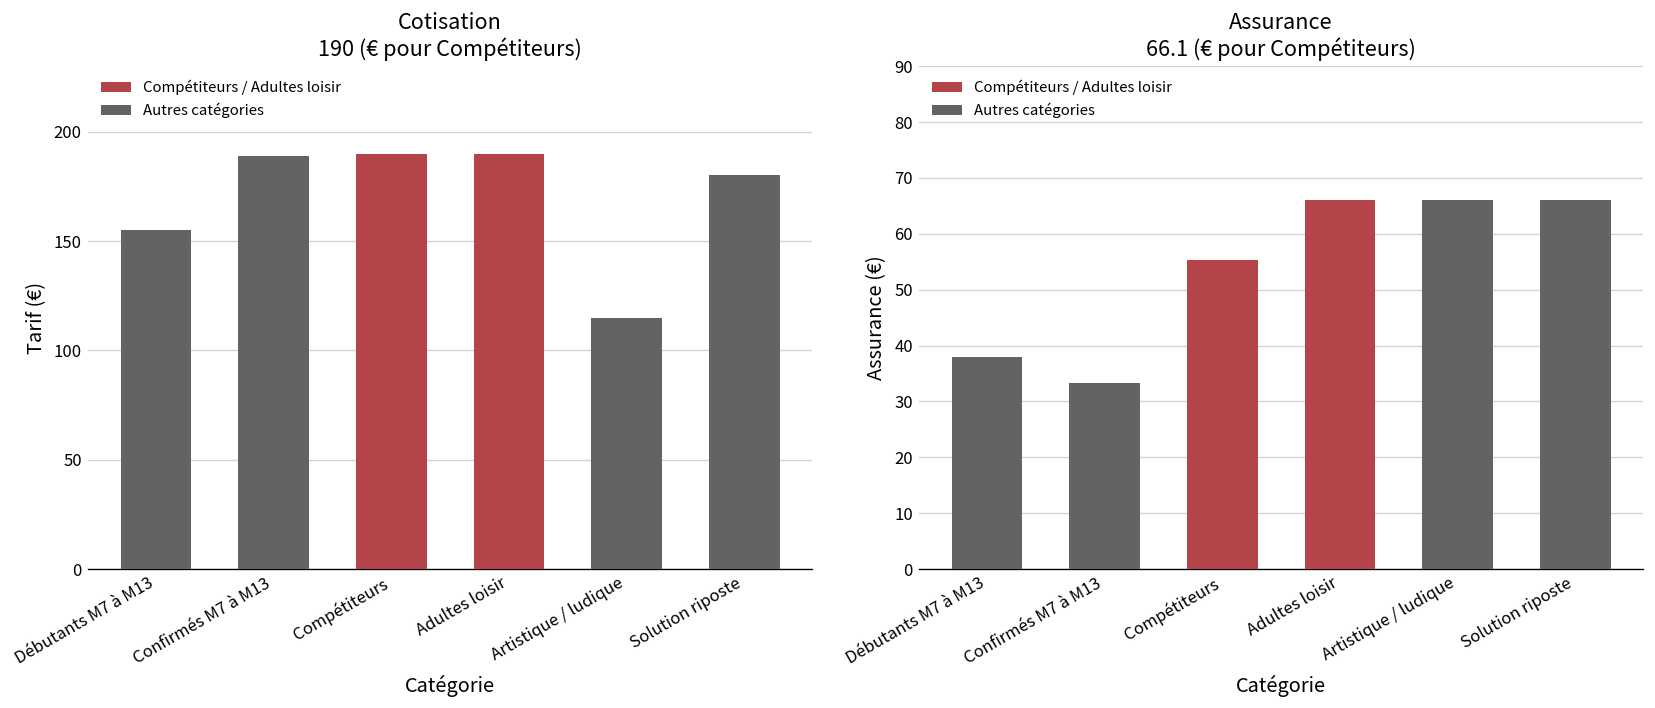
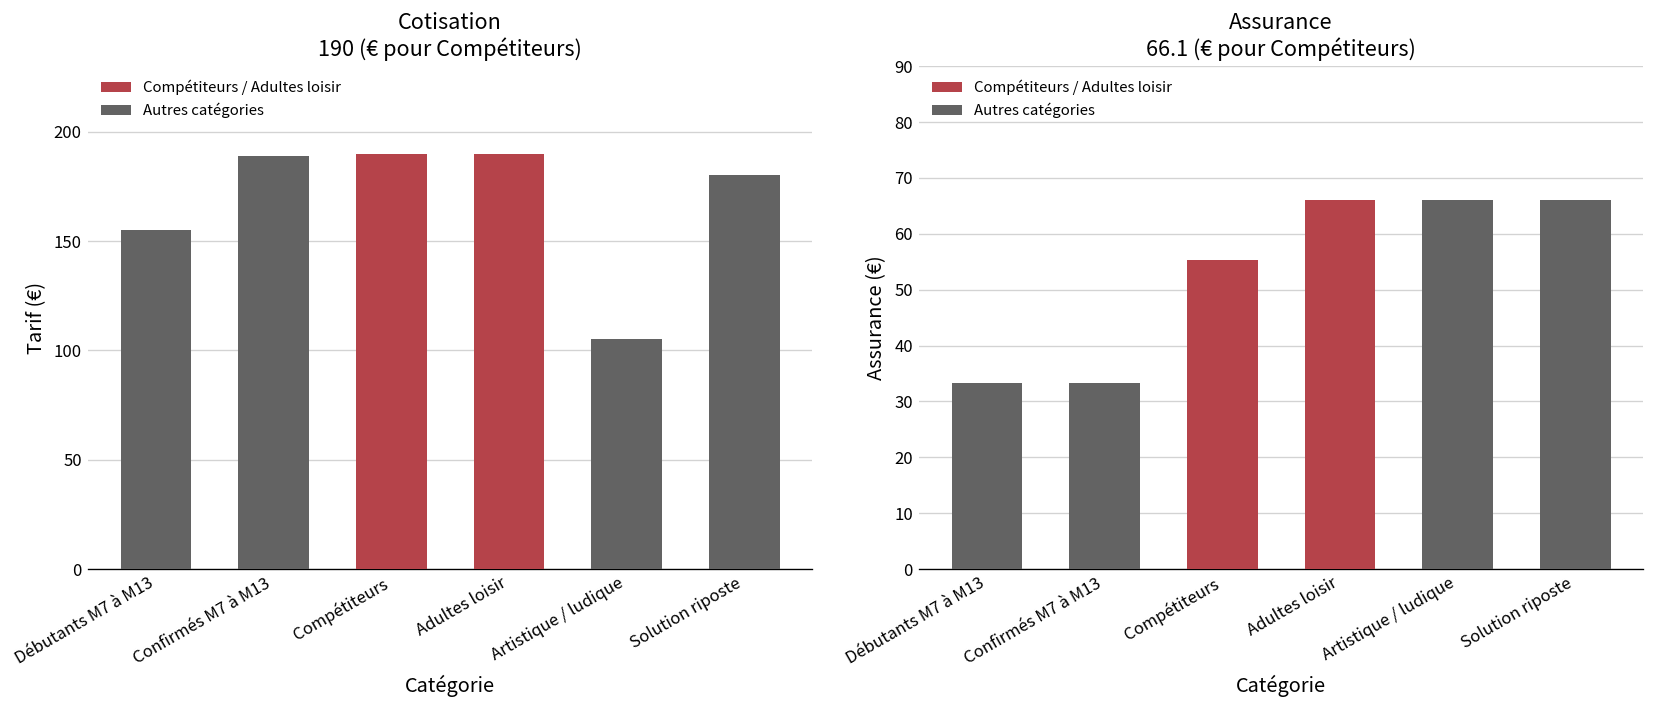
  {
    "Cotisation 190 (€ pour Compétiteurs)": {
      "Débutants M7 à M13": 155,
      "Confirmés M7 à M13": 189,
      "Compétiteurs": 190,
      "Adultes loisir": 190,
-     "Artistique / ludique": 115,
+     "Artistique / ludique": 105,
      "Solution riposte": 180
    },
    "Assurance 66.1 (€ pour Compétiteurs)": {
-     "Débutants M7 à M13": 38,
+     "Débutants M7 à M13": 33,
      "Confirmés M7 à M13": 33,
      "Compétiteurs": 55,
      "Adultes loisir": 66,
      "Artistique / ludique": 66,
      "Solution riposte": 66
    }
  }
